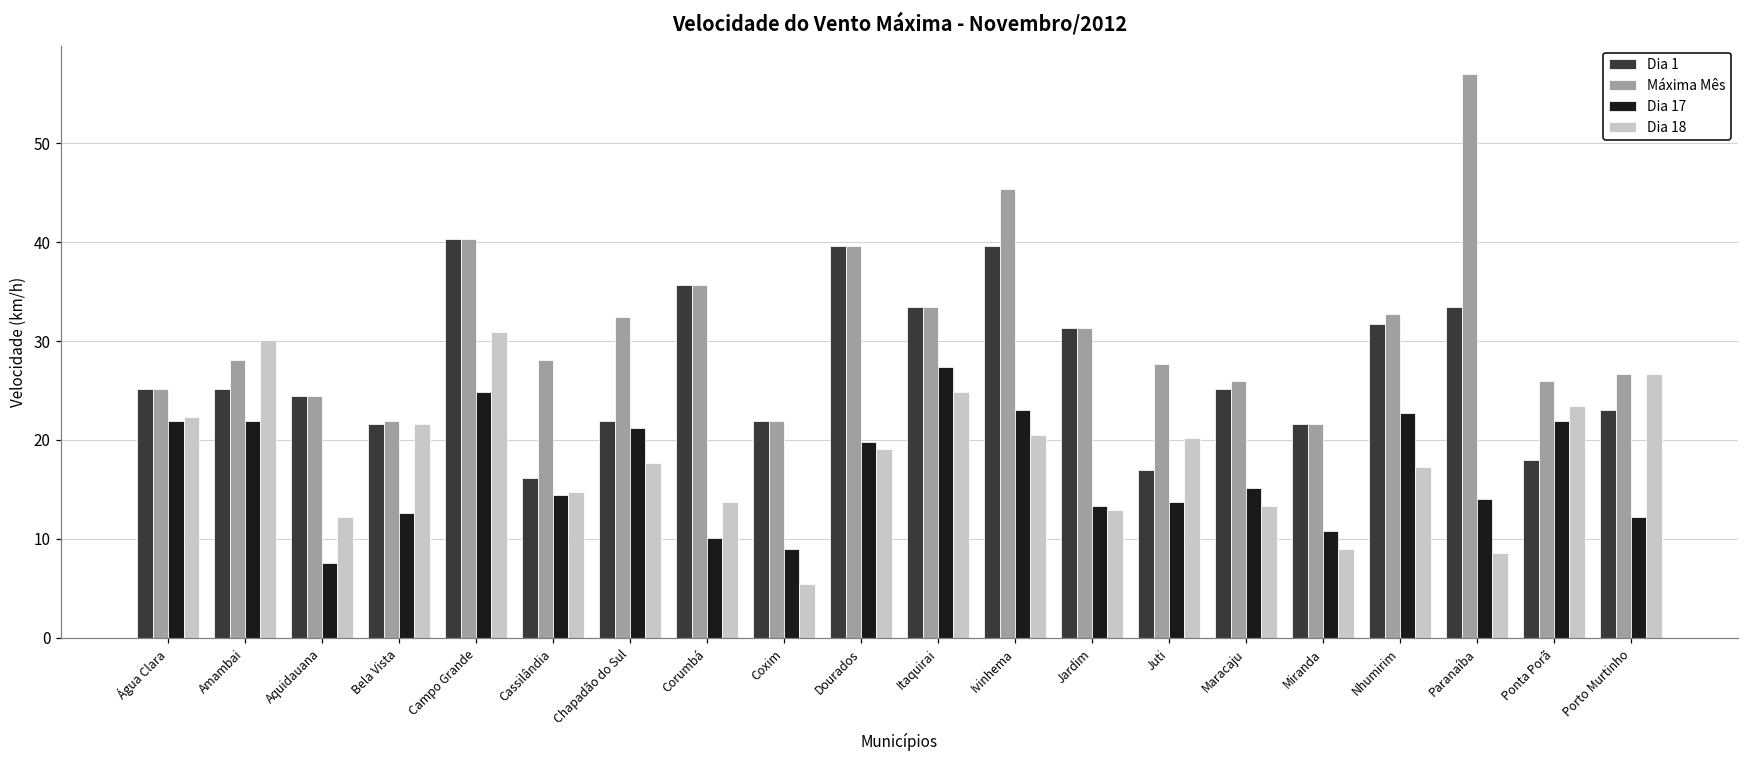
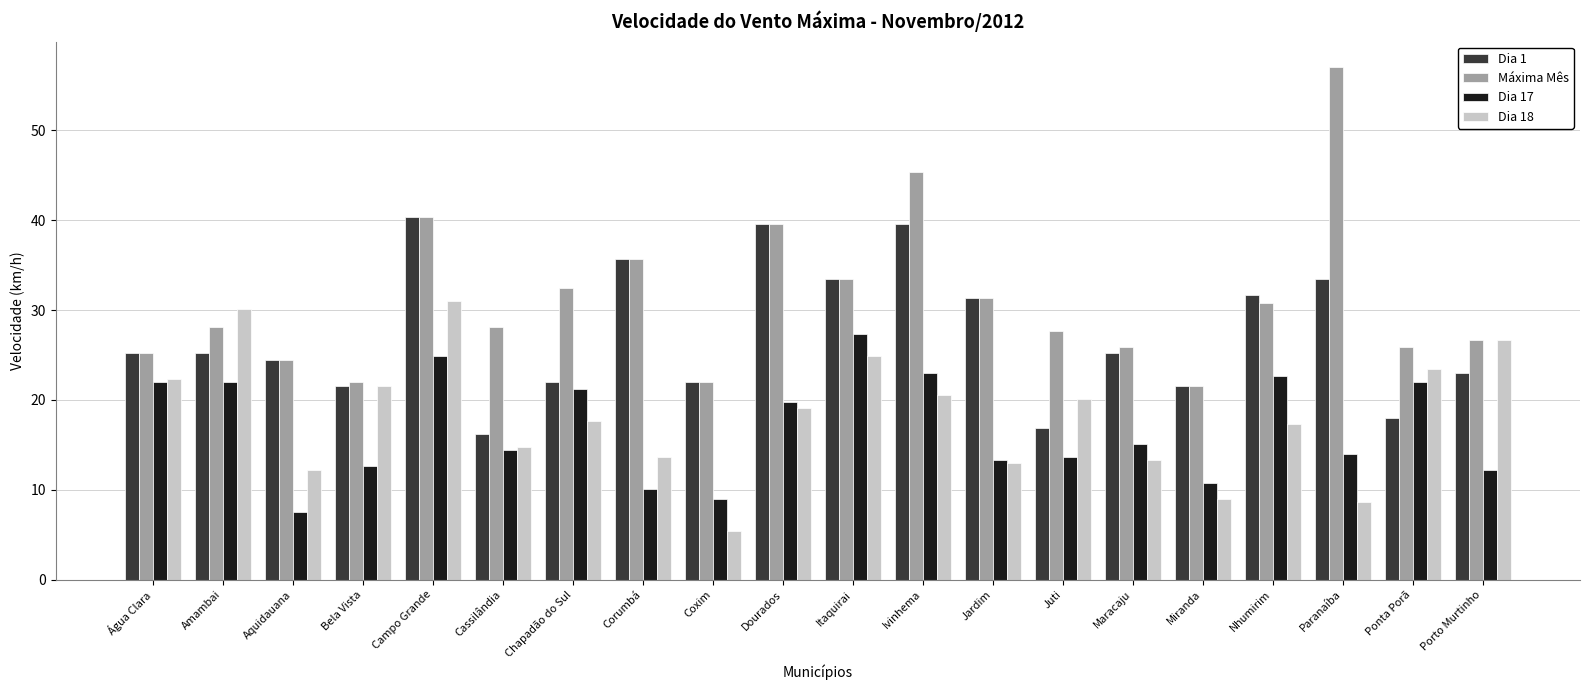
  {
    "Máxima Mês": {
      "Água Clara": 25,
      "Amambai": 28,
      "Aquidauana": 24,
      "Bela Vista": 22,
      "Campo Grande": 40,
      "Cassilândia": 28,
      "Chapadão do Sul": 32,
      "Corumbá": 36,
      "Coxim": 22,
      "Dourados": 40,
      "Itaquirai": 33,
      "Ivinhema": 45,
      "Jardim": 31,
      "Juti": 28,
      "Maracaju": 26,
      "Miranda": 22,
-     "Nhumirim": 33,
+     "Nhumirim": 31,
      "Paranaíba": 57,
      "Ponta Porã": 26,
      "Porto Murtinho": 27
    },
    "Dia 18": {
      "Água Clara": 22,
      "Amambai": 30,
      "Aquidauana": 12,
      "Bela Vista": 22,
      "Campo Grande": 31,
      "Cassilândia": 15,
      "Chapadão do Sul": 18,
      "Corumbá": 14,
      "Coxim": 5,
      "Dourados": 19,
      "Itaquirai": 25,
      "Ivinhema": 21,
      "Jardim": 13,
      "Juti": 20,
      "Maracaju": 13,
      "Miranda": 9,
      "Nhumirim": 17,
      "Paranaíba": 9,
      "Ponta Porã": 23,
      "Porto Murtinho": 27
    }
  }
